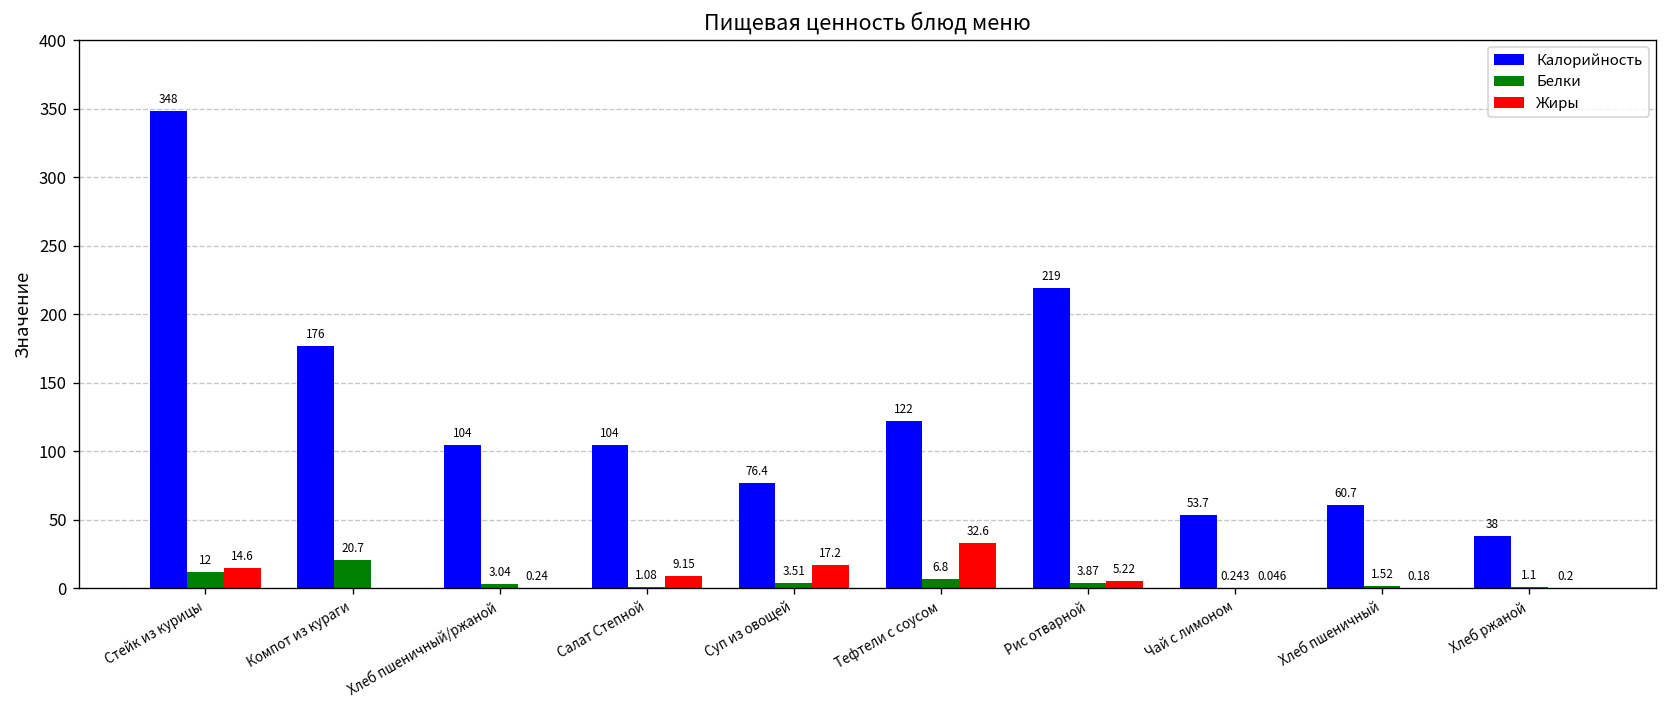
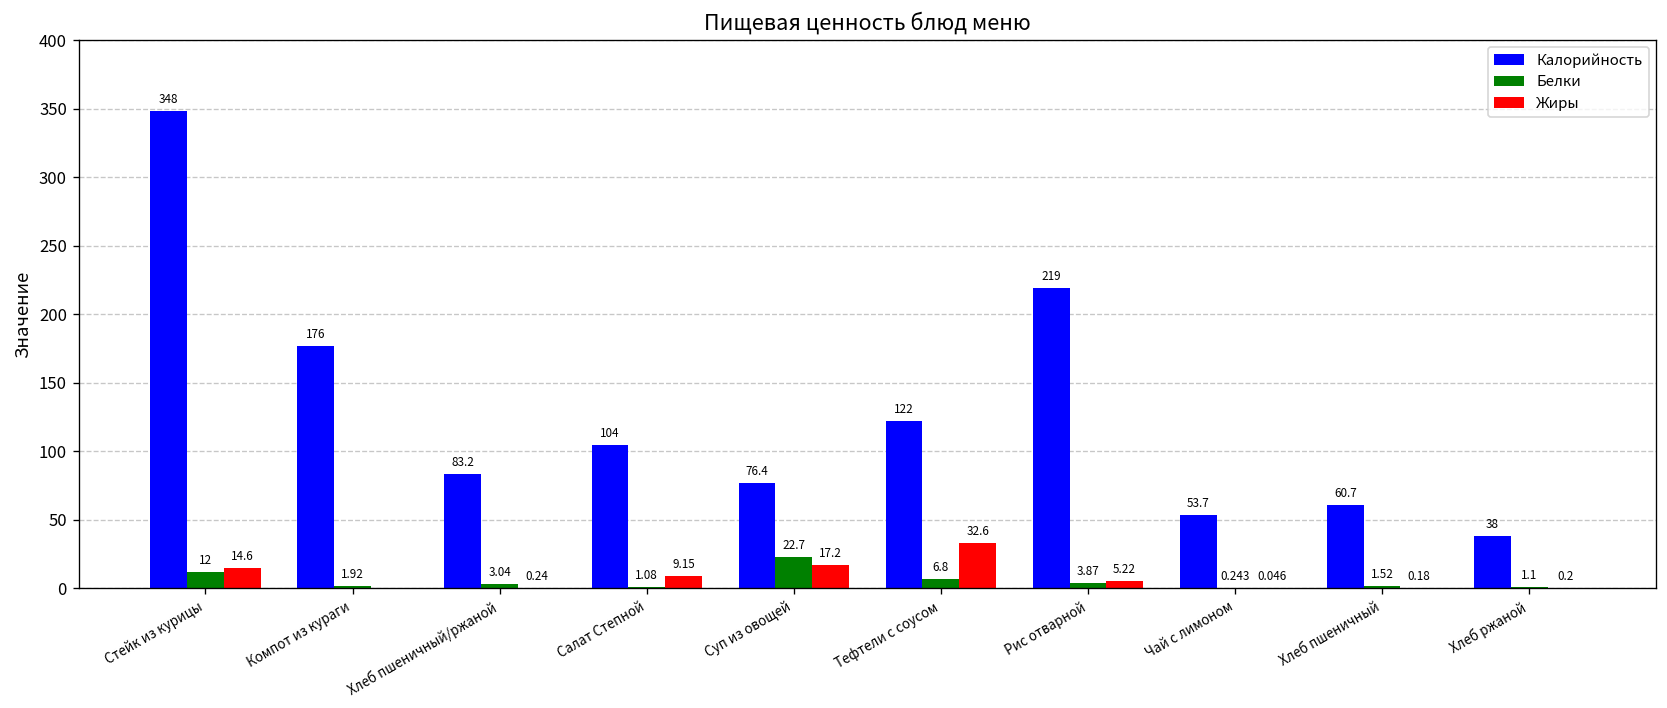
  {
    "Калорийность": {
      "Стейк из курицы": 348,
      "Компот из кураги": 176,
-     "Хлеб пшеничный/ржаной": 104,
+     "Хлеб пшеничный/ржаной": 83.2,
      "Салат Степной": 104,
      "Суп из овощей": 76.4,
      "Тефтели с соусом": 122,
      "Рис отварной": 219,
      "Чай с лимоном": 53.7,
      "Хлеб пшеничный": 60.7,
      "Хлеб ржаной": 38
    },
    "Белки": {
      "Стейк из курицы": 12,
-     "Компот из кураги": 20.7,
+     "Компот из кураги": 1.92,
      "Хлеб пшеничный/ржаной": 3.04,
      "Салат Степной": 1.08,
-     "Суп из овощей": 3.51,
+     "Суп из овощей": 22.7,
      "Тефтели с соусом": 6.8,
      "Рис отварной": 3.87,
      "Чай с лимоном": 0.243,
      "Хлеб пшеничный": 1.52,
      "Хлеб ржаной": 1.1
    },
    "Жиры": {
      "Стейк из курицы": 14.6,
      "Хлеб пшеничный/ржаной": 0.24,
      "Салат Степной": 9.15,
      "Суп из овощей": 17.2,
      "Тефтели с соусом": 32.6,
      "Рис отварной": 5.22,
      "Чай с лимоном": 0.046,
      "Хлеб пшеничный": 0.18,
      "Хлеб ржаной": 0.2
    }
  }
